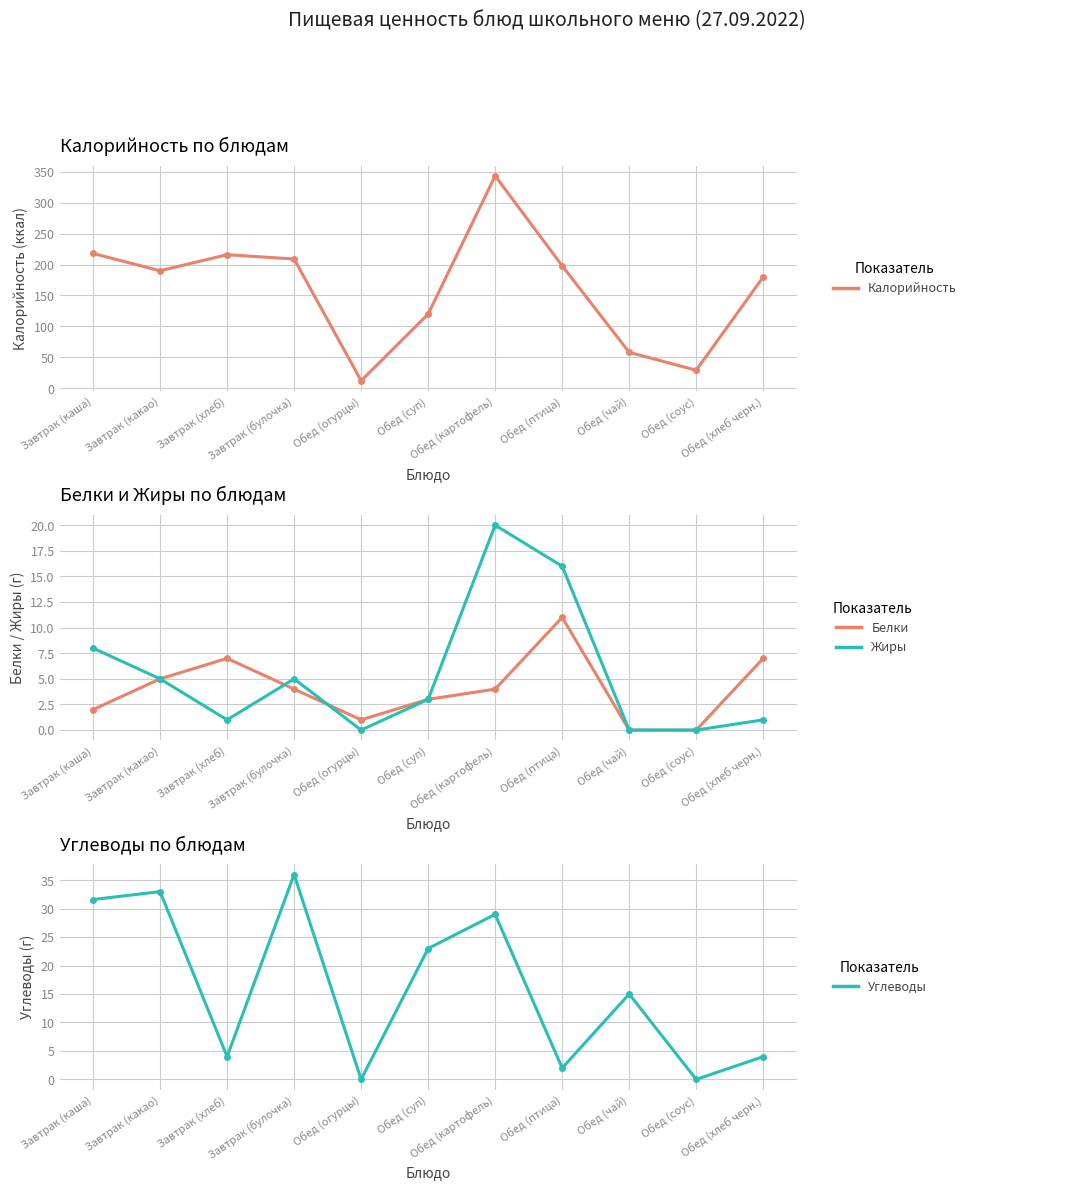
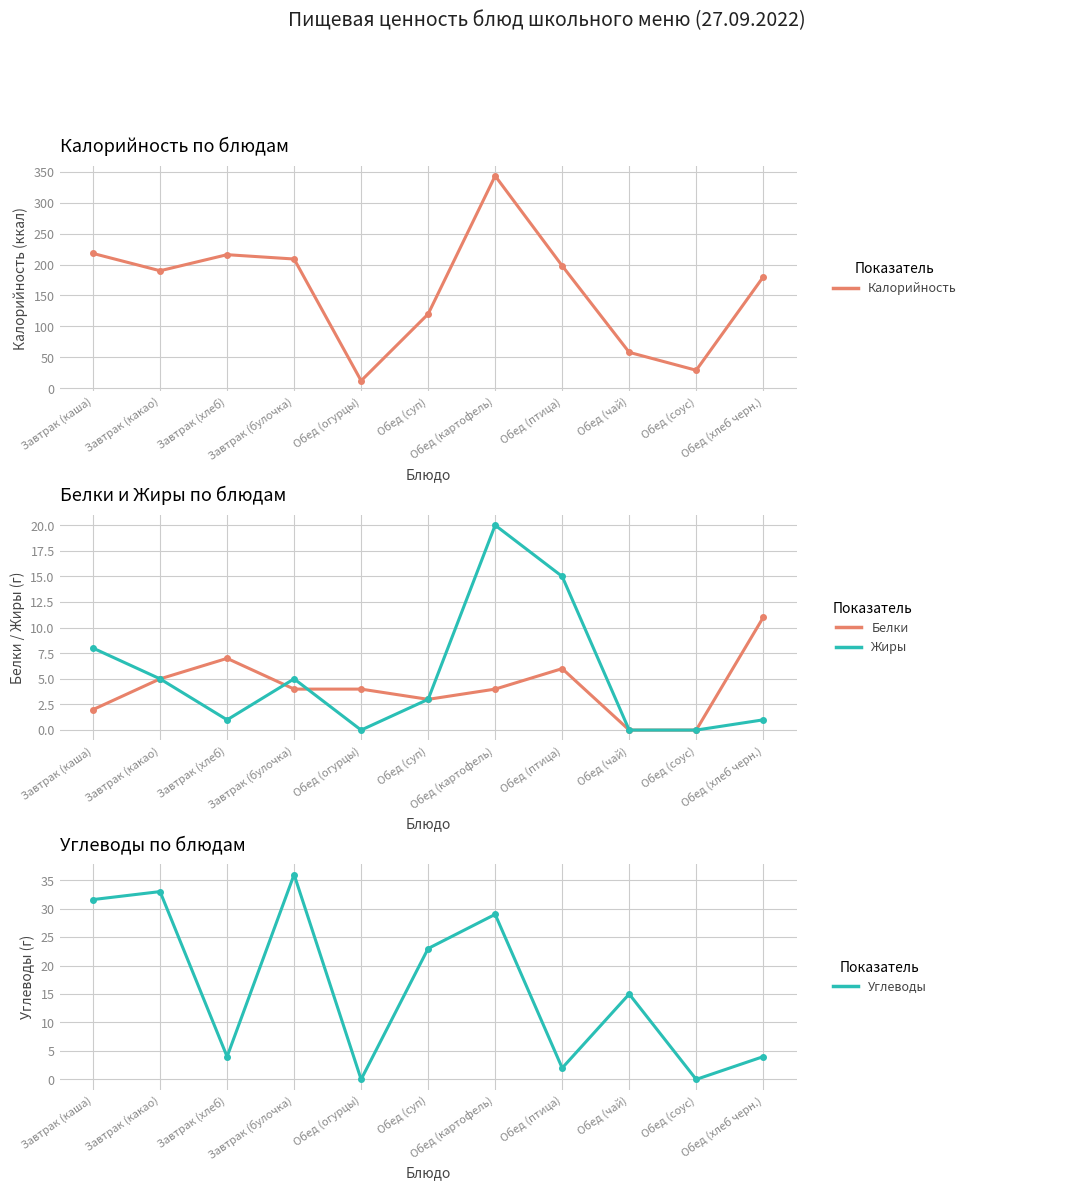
  {
    "Калорийность по блюдам": {
      "Завтрак (каша)": 220,
      "Завтрак (какао)": 190,
      "Завтрак (хлеб)": 220,
      "Завтрак (булочка)": 210,
      "Обед (огурцы)": 10,
      "Обед (суп)": 120,
      "Обед (картофель)": 340,
      "Обед (птица)": 200,
      "Обед (чай)": 60,
      "Обед (соус)": 30,
      "Обед (хлеб черн.)": 180
    },
    "Белки и Жиры по блюдам": {
      "Белки": {
        "Завтрак (каша)": 2,
        "Завтрак (хлеб)": 7,
        "Завтрак (булочка)": 4,
-       "Обед (огурцы)": 1,
+       "Обед (огурцы)": 4,
        "Обед (картофель)": 4,
-       "Обед (птица)": 11,
-       "Обед (хлеб черн.)": 7
+       "Обед (птица)": 6,
+       "Обед (хлеб черн.)": 11
      },
      "Жиры": {
        "Завтрак (каша)": 8,
        "Завтрак (хлеб)": 1,
        "Завтрак (булочка)": 5,
        "Обед (огурцы)": 0,
        "Обед (картофель)": 20,
-       "Обед (птица)": 16,
+       "Обед (птица)": 15,
        "Обед (хлеб черн.)": 1
      }
    },
    "Углеводы по блюдам": {
      "Завтрак (каша)": 32,
      "Завтрак (какао)": 33,
      "Завтрак (хлеб)": 4,
      "Завтрак (булочка)": 36,
      "Обед (огурцы)": 0,
      "Обед (суп)": 23,
      "Обед (картофель)": 29,
      "Обед (птица)": 2,
      "Обед (чай)": 15,
      "Обед (соус)": 0,
      "Обед (хлеб черн.)": 4
    }
  }
